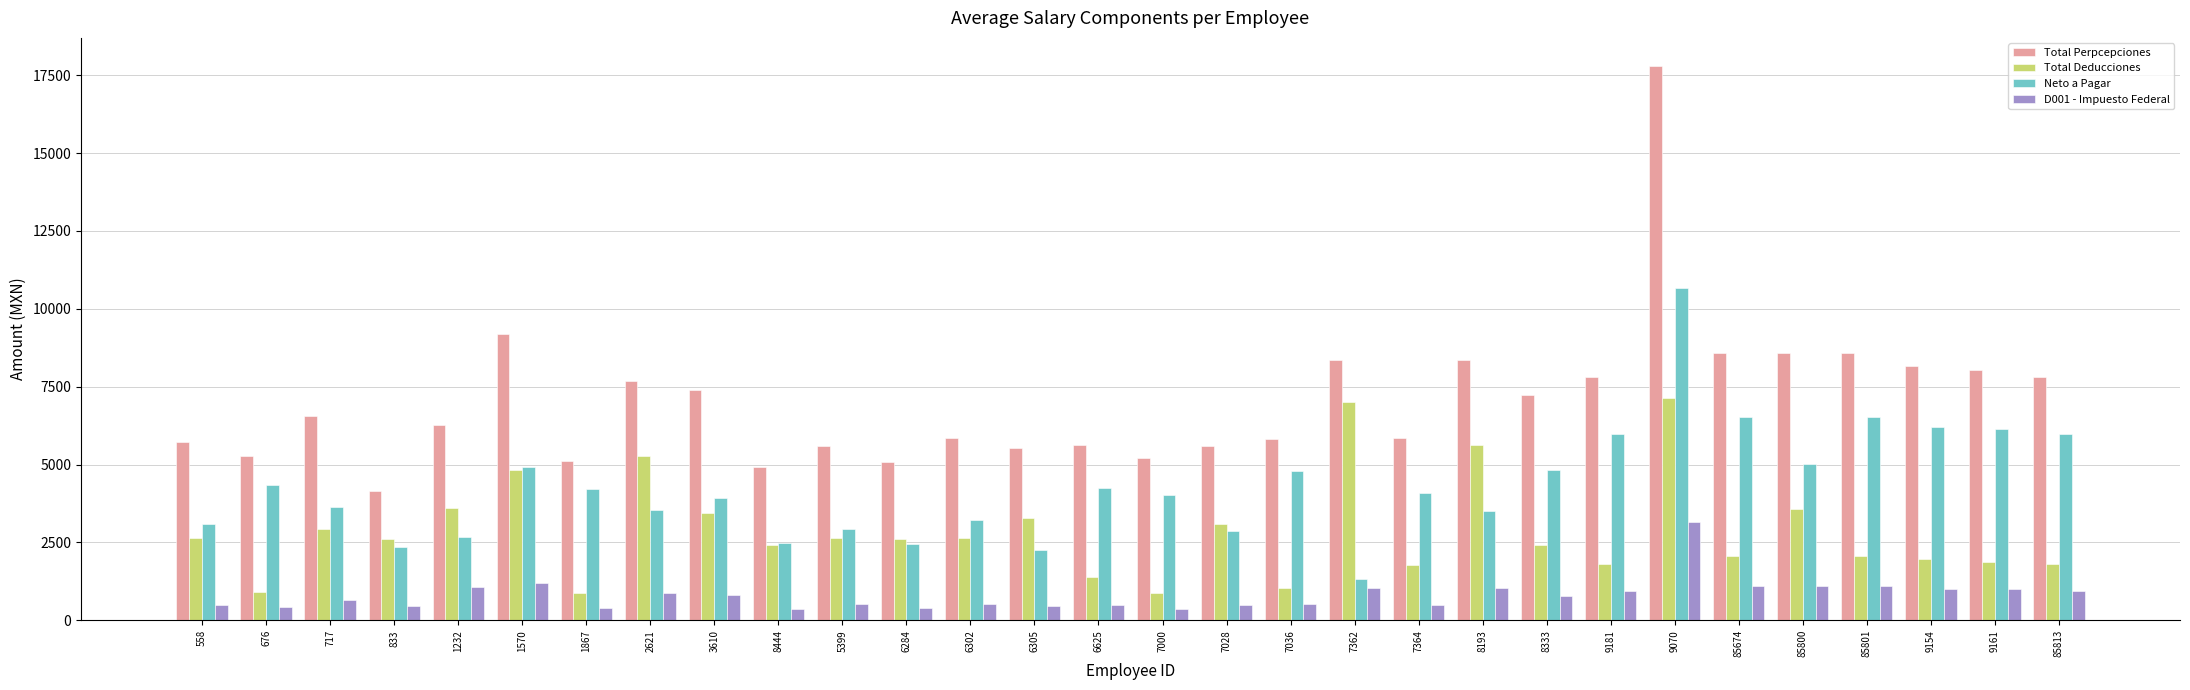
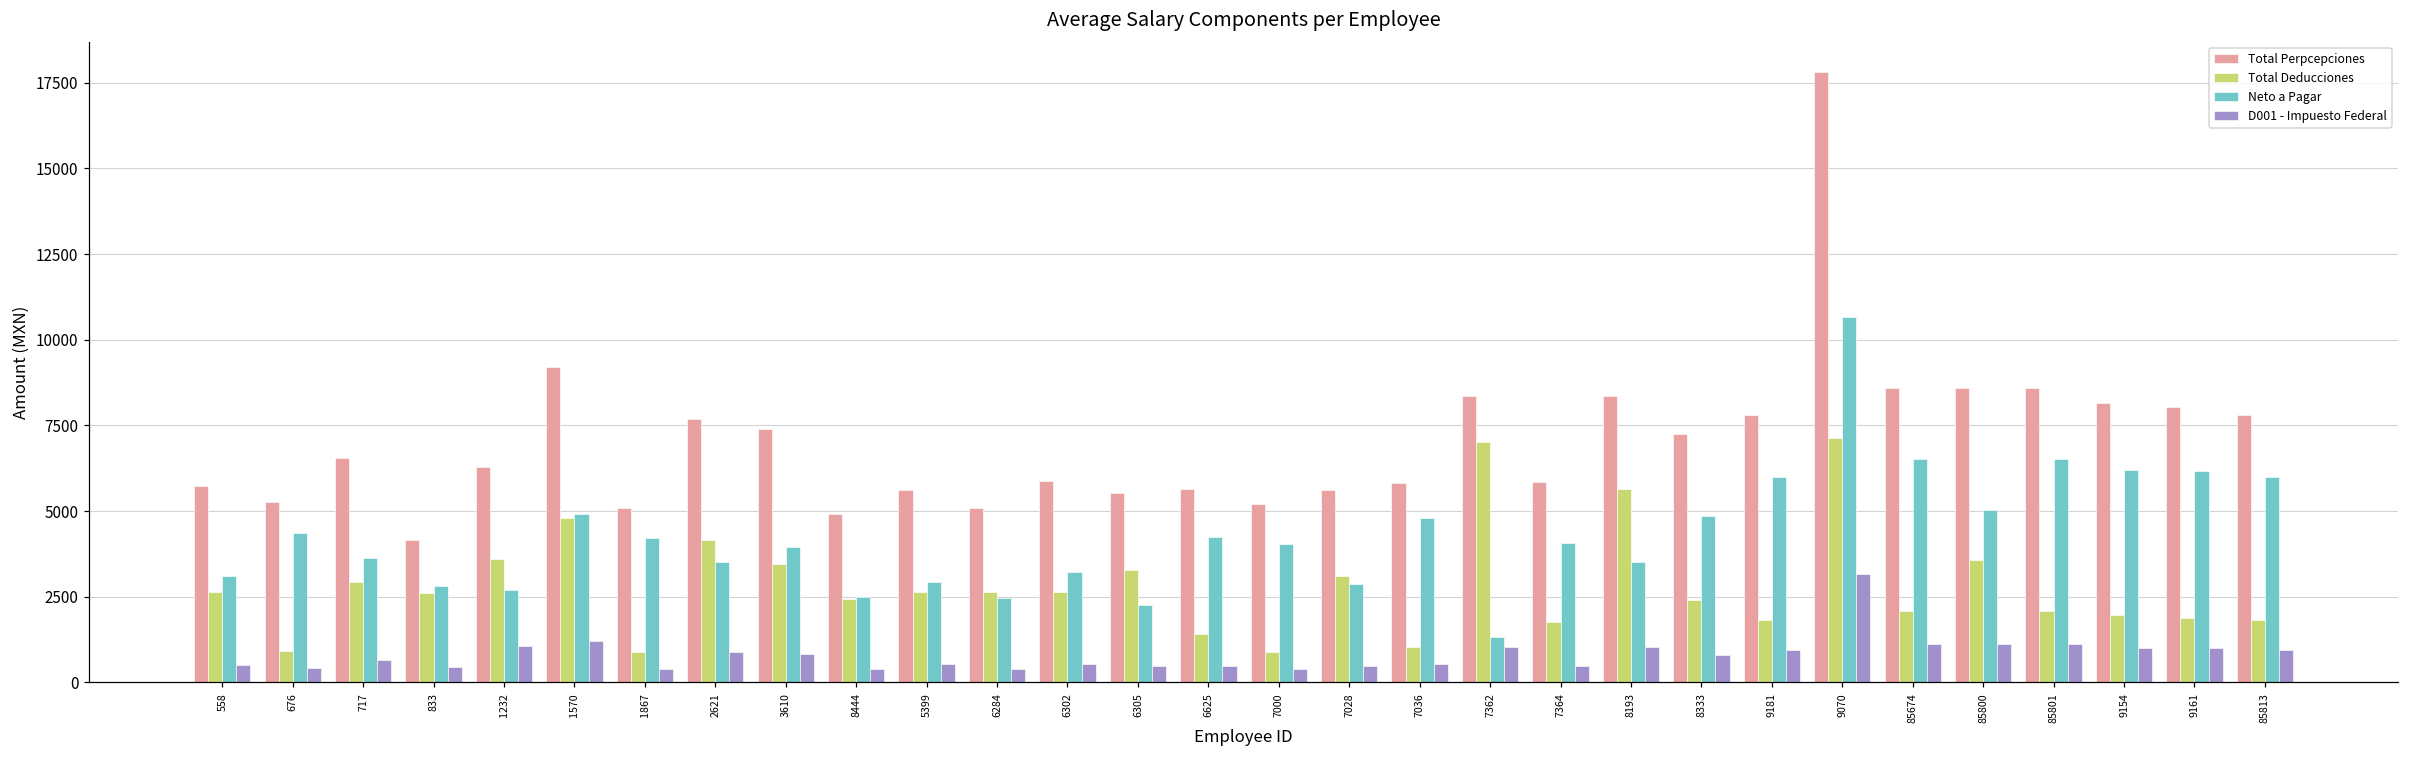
  {
    "Total Perpcepciones": {
      "558": 5700,
      "676": 5300,
      "717": 6500,
      "833": 4200,
      "1232": 6300,
      "1570": 9200,
      "1867": 5100,
      "2621": 7700,
      "3610": 7400,
      "8444": 4900,
      "5399": 5600,
      "6284": 5100,
      "6302": 5900,
      "6305": 5500,
      "6625": 5600,
      "7000": 5200,
      "7028": 5600,
      "7036": 5800,
      "7362": 8400,
      "7364": 5900,
      "8193": 8400,
      "8333": 7200,
      "9181": 7800,
      "9070": 17800,
      "85674": 8600,
      "85800": 8600,
      "85801": 8600,
      "9154": 8200,
      "9161": 8000,
      "85813": 7800
    },
    "Total Deducciones": {
      "558": 2600,
      "676": 900,
      "717": 2900,
      "833": 2600,
      "1232": 3600,
      "1570": 4800,
      "1867": 900,
-     "2621": 5300,
+     "2621": 4200,
      "3610": 3500,
      "8444": 2400,
      "5399": 2600,
      "6284": 2600,
      "6302": 2600,
      "6305": 3300,
      "6625": 1400,
      "7000": 900,
      "7028": 3100,
      "7036": 1000,
      "7362": 7000,
      "7364": 1800,
      "8193": 5600,
      "8333": 2400,
      "9181": 1800,
      "9070": 7100,
      "85674": 2100,
      "85800": 3600,
      "85801": 2100,
      "9154": 2000,
      "9161": 1900,
      "85813": 1800
    },
    "Neto a Pagar": {
      "558": 3100,
      "676": 4400,
      "717": 3600,
-     "833": 2300,
+     "833": 2800,
      "1232": 2700,
      "1570": 4900,
      "1867": 4200,
      "2621": 3500,
      "3610": 3900,
      "8444": 2500,
      "5399": 2900,
      "6284": 2500,
      "6302": 3200,
      "6305": 2300,
      "6625": 4200,
      "7000": 4000,
      "7028": 2900,
      "7036": 4800,
      "7362": 1300,
      "7364": 4100,
      "8193": 3500,
      "8333": 4800,
      "9181": 6000,
      "9070": 10700,
      "85674": 6500,
      "85800": 5000,
      "85801": 6500,
      "9154": 6200,
      "9161": 6200,
      "85813": 6000
    },
    "D001 - Impuesto Federal": {
      "558": 500,
      "676": 400,
      "717": 700,
      "833": 500,
      "1232": 1100,
      "1570": 1200,
      "1867": 400,
      "2621": 900,
      "3610": 800,
      "8444": 400,
      "5399": 500,
      "6284": 400,
      "6302": 500,
      "6305": 500,
      "6625": 500,
      "7000": 400,
      "7028": 500,
      "7036": 500,
      "7362": 1000,
      "7364": 500,
      "8193": 1000,
      "8333": 800,
      "9181": 900,
      "9070": 3200,
      "85674": 1100,
      "85800": 1100,
      "85801": 1100,
      "9154": 1000,
      "9161": 1000,
      "85813": 900
    }
  }
